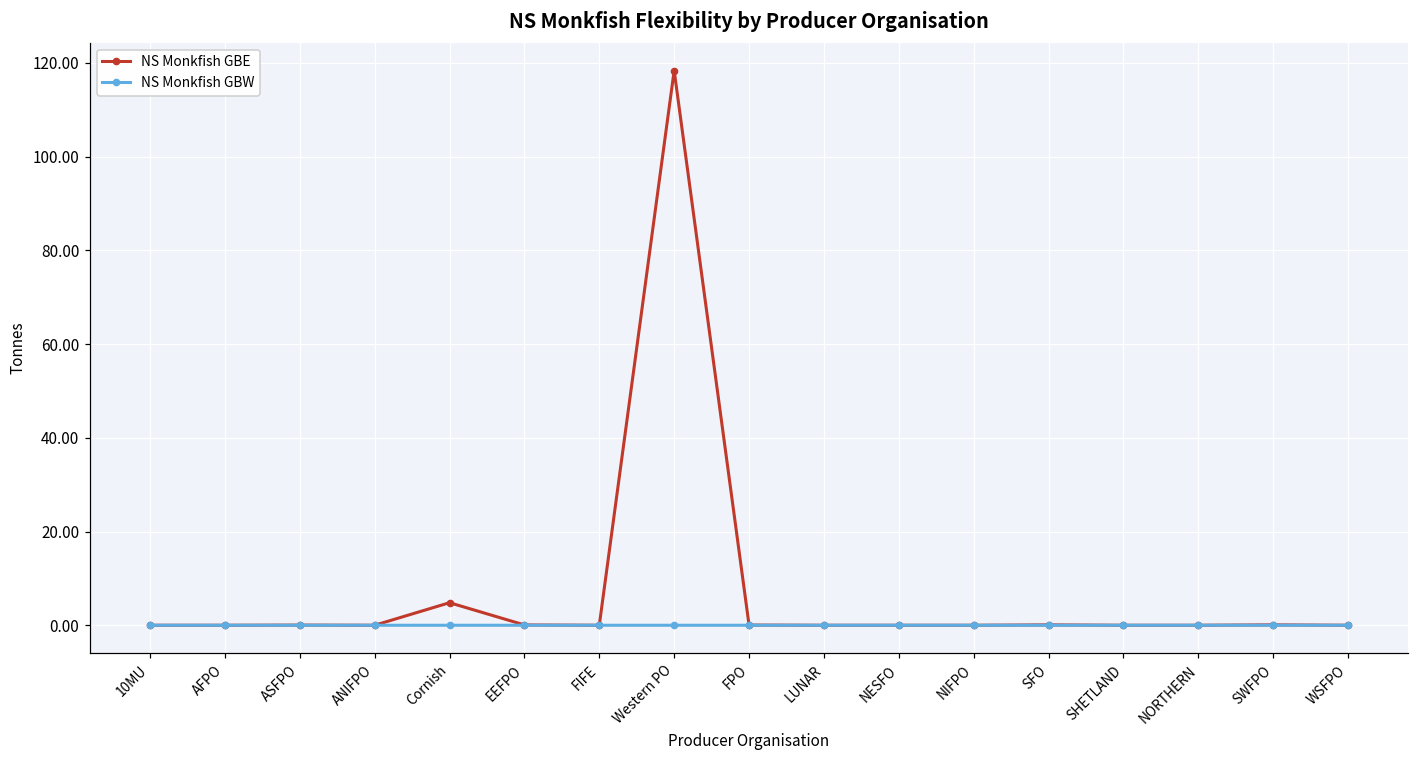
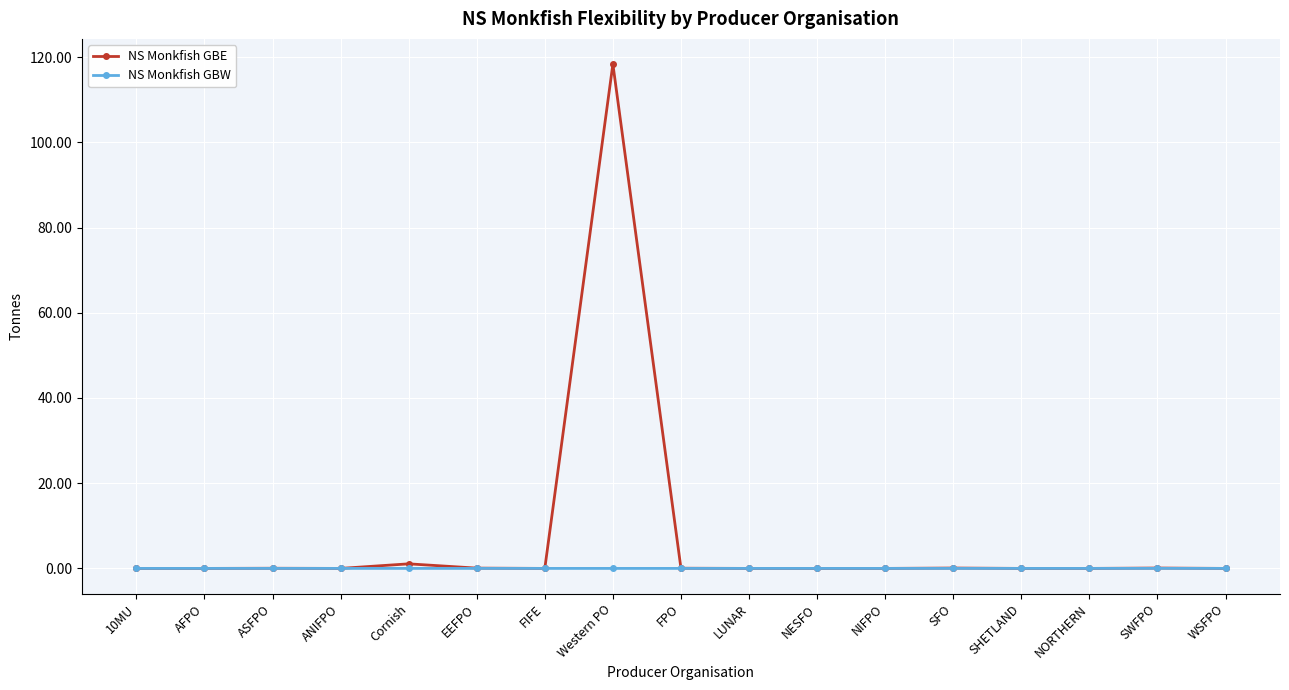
  {
    "NS Monkfish GBE": {
-     "Cornish": 5,
+     "Cornish": 1,
      "Western PO": 118
    },
    "NS Monkfish GBW": {
      "Cornish": 0,
      "Western PO": 0
    }
  }
